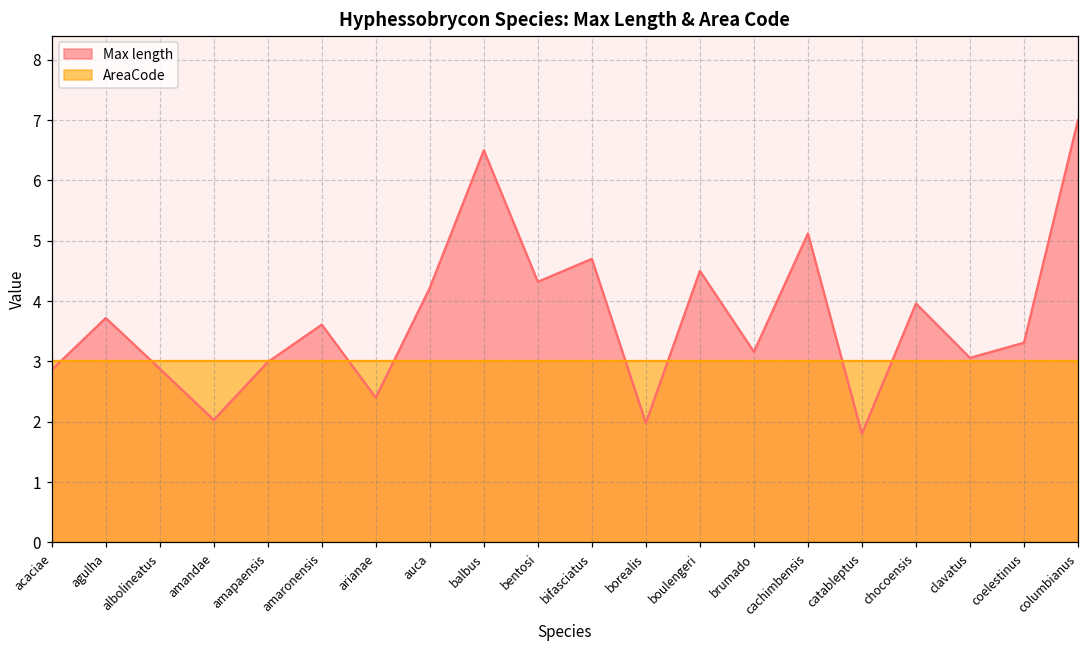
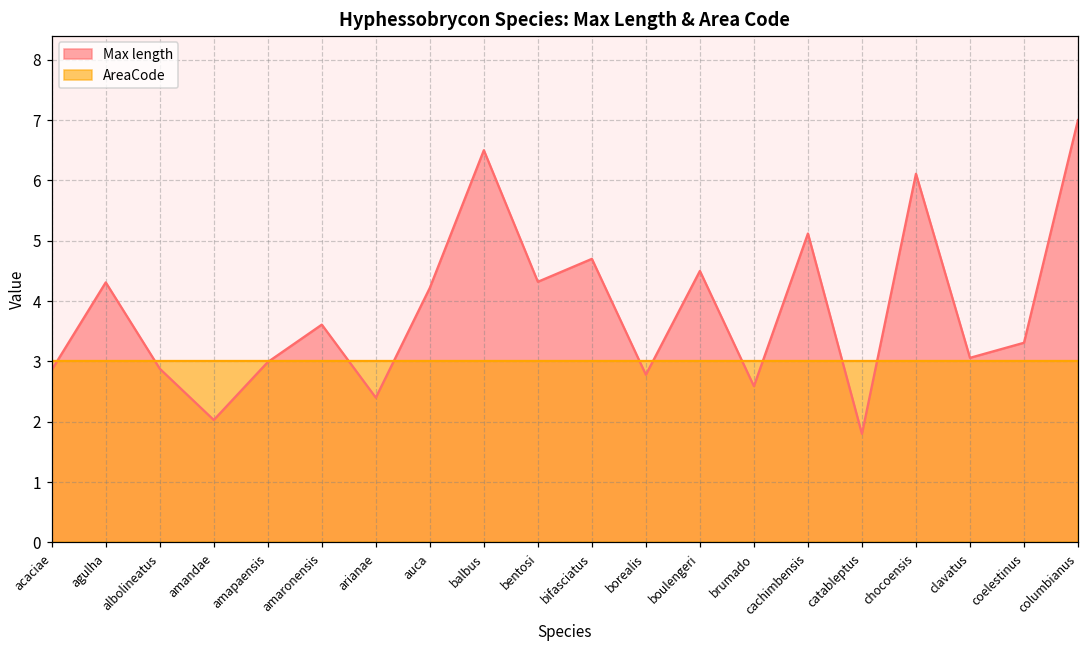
  {
    "Max length": {
      "acaciae": 2.9,
-     "agulha": 3.7,
+     "agulha": 4.3,
      "albolineatus": 2.9,
      "amandae": 2.0,
      "amaronensis": 3.6,
      "arianae": 2.4,
      "auca": 4.2,
      "balbus": 6.5,
      "bentosi": 4.3,
      "bifasciatus": 4.7,
-     "borealis": 2.0,
+     "borealis": 2.8,
      "boulengeri": 4.5,
-     "brumado": 3.2,
+     "brumado": 2.6,
      "cachimbensis": 5.1,
      "catableptus": 1.8,
-     "chocoensis": 4.0,
+     "chocoensis": 6.1,
      "clavatus": 3.1,
      "coelestinus": 3.3,
      "columbianus": 7.0
    },
    "AreaCode": {
      "acaciae": 3.0,
      "agulha": 3.0,
      "albolineatus": 3.0,
      "amandae": 3.0,
      "amaronensis": 3.0,
      "arianae": 3.0,
      "auca": 3.0,
      "balbus": 3.0,
      "bentosi": 3.0,
      "bifasciatus": 3.0,
      "borealis": 3.0,
      "boulengeri": 3.0,
      "brumado": 3.0,
      "cachimbensis": 3.0,
      "catableptus": 3.0,
      "chocoensis": 3.0,
      "clavatus": 3.0,
      "coelestinus": 3.0,
      "columbianus": 3.0
    }
  }
